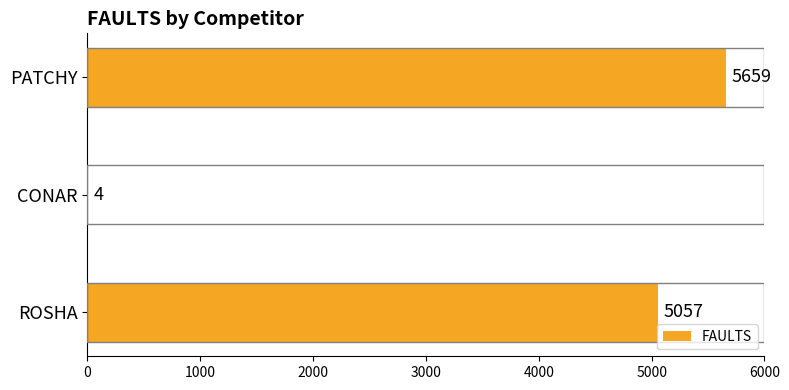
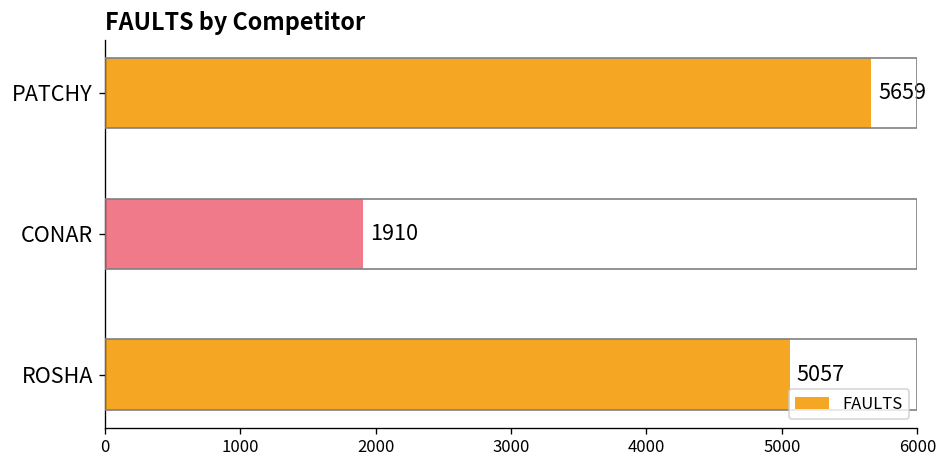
  {
    "PATCHY": 5659,
-   "CONAR": 4,
+   "CONAR": 1910,
    "ROSHA": 5057
  }
